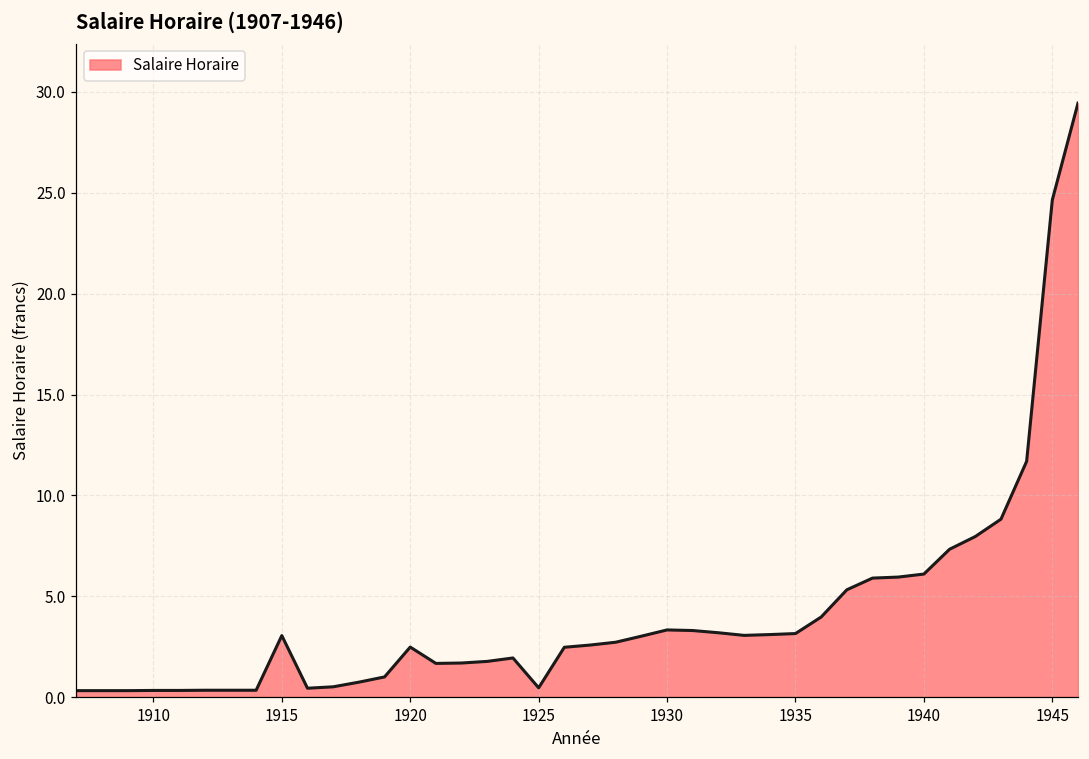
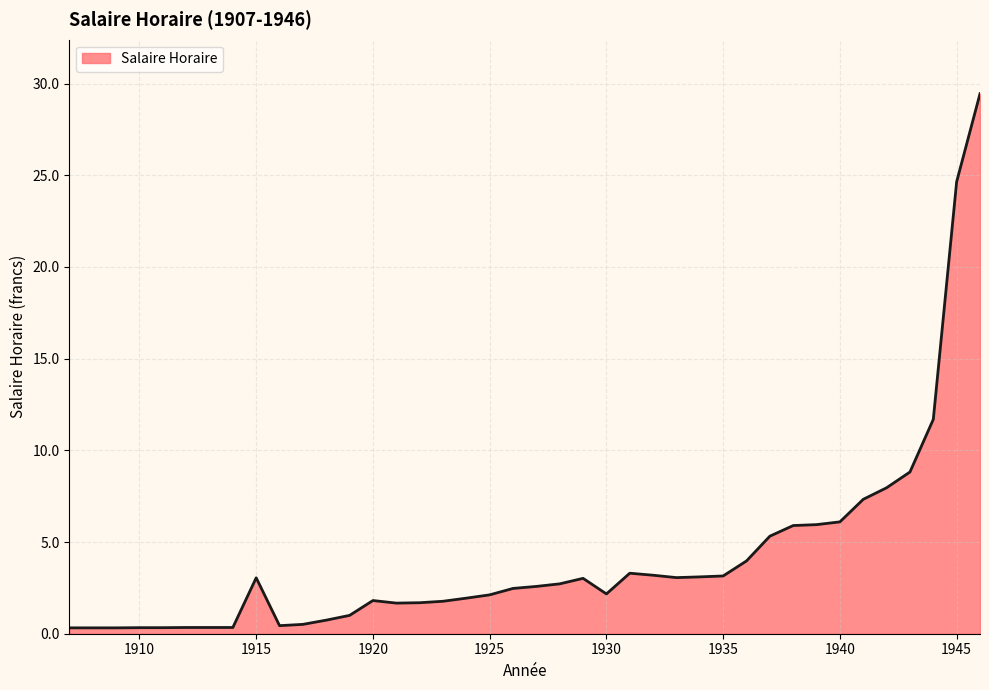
  {
    "1910": 0.3,
    "1915": 3.1,
-   "1920": 2.5,
-   "1925": 0.5,
-   "1930": 3.3,
+   "1920": 1.8,
+   "1925": 2.1,
+   "1930": 2.2,
    "1935": 3.2,
    "1940": 6.1,
    "1945": 24.7
  }
